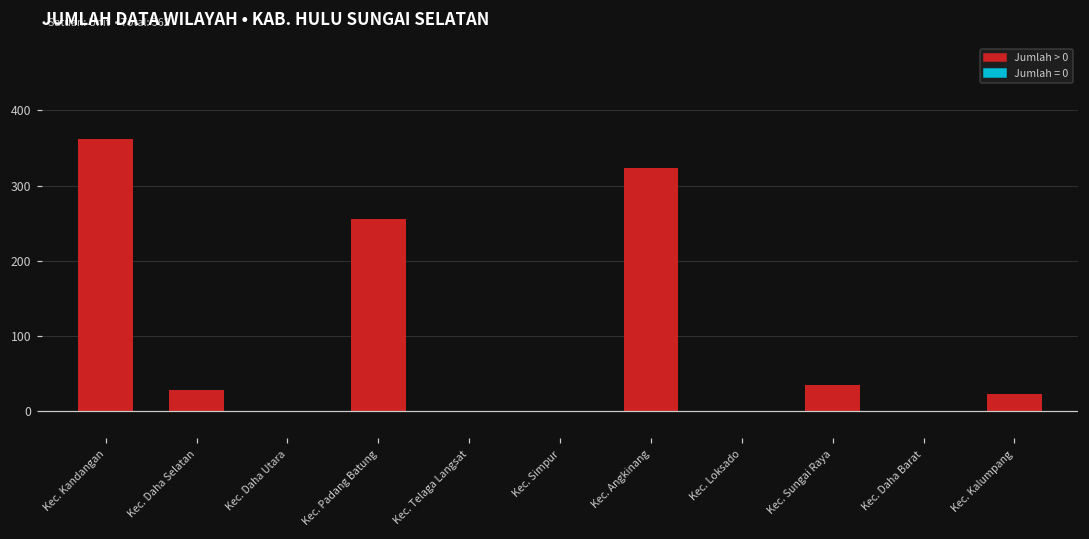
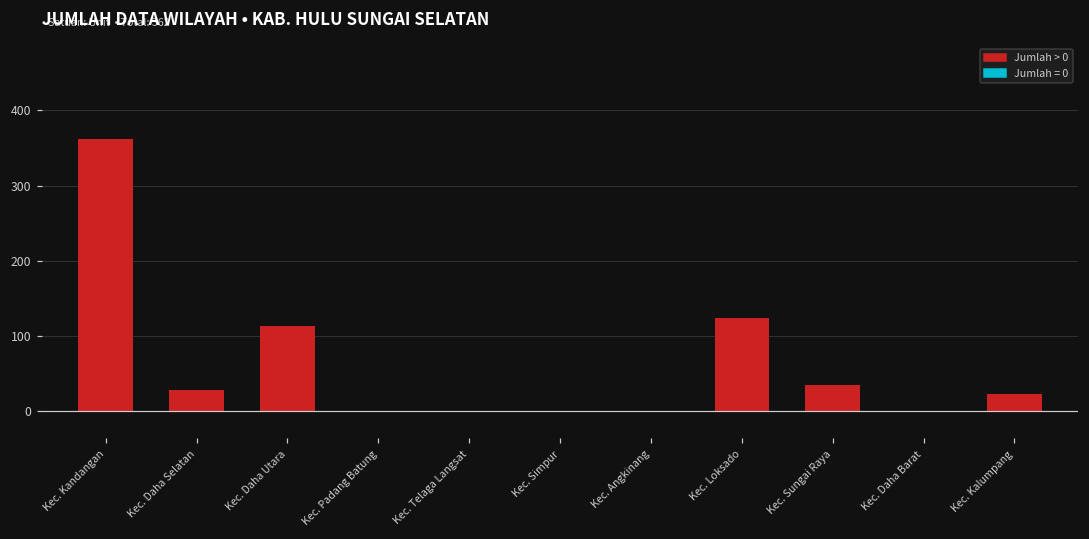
  {
    "Kec. Kandangan": 360,
    "Kec. Daha Selatan": 30,
-   "Kec. Daha Utara": 0,
-   "Kec. Padang Batung": 260,
+   "Kec. Daha Utara": 110,
+   "Kec. Padang Batung": 0,
    "Kec. Telaga Langsat": 0,
    "Kec. Simpur": 0,
-   "Kec. Angkinang": 320,
-   "Kec. Loksado": 0,
+   "Kec. Angkinang": 0,
+   "Kec. Loksado": 120,
    "Kec. Sungai Raya": 40,
    "Kec. Daha Barat": 0,
    "Kec. Kalumpang": 20
  }
